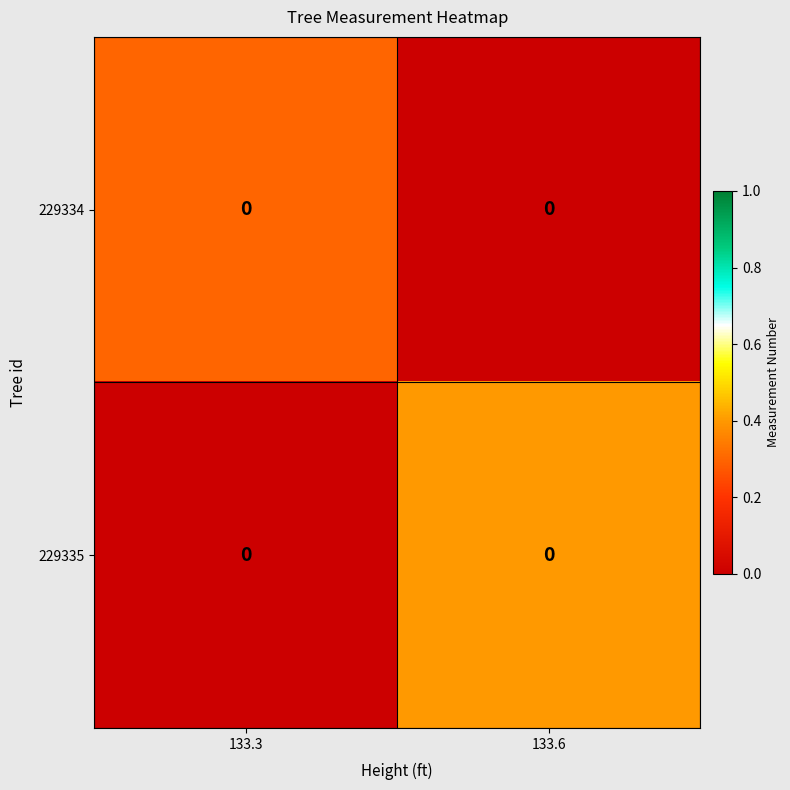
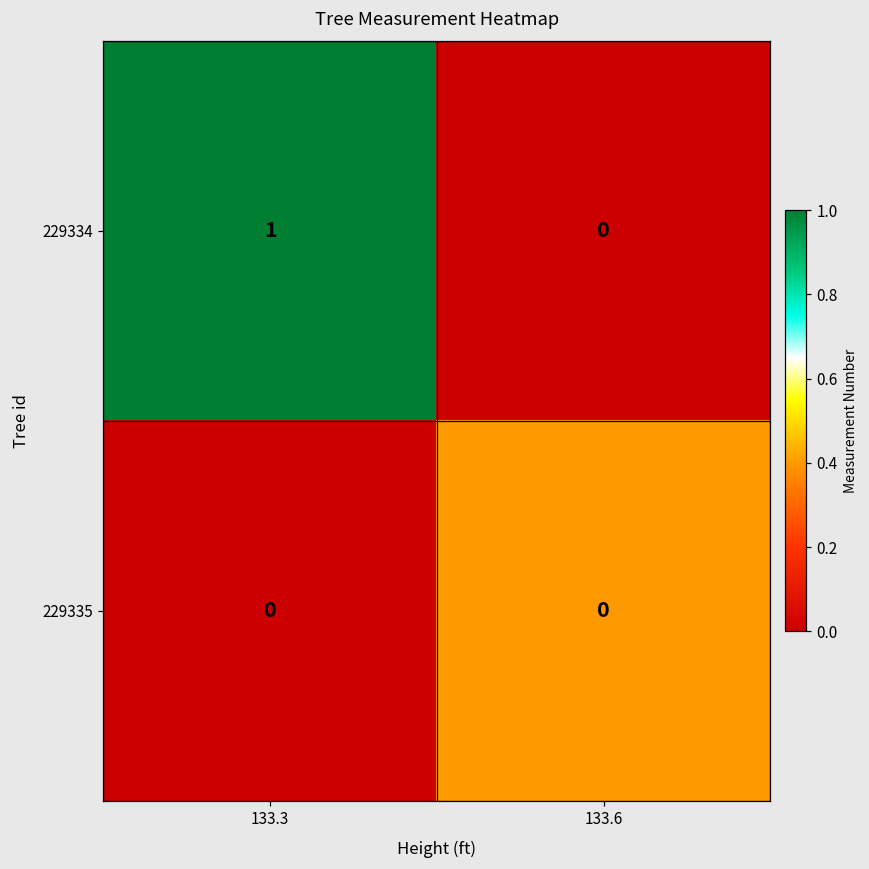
  {
    "229334": {
-     "133.3": 0,
+     "133.3": 1,
      "133.6": 0
    },
    "229335": {
      "133.3": 0,
      "133.6": 0
    }
  }
